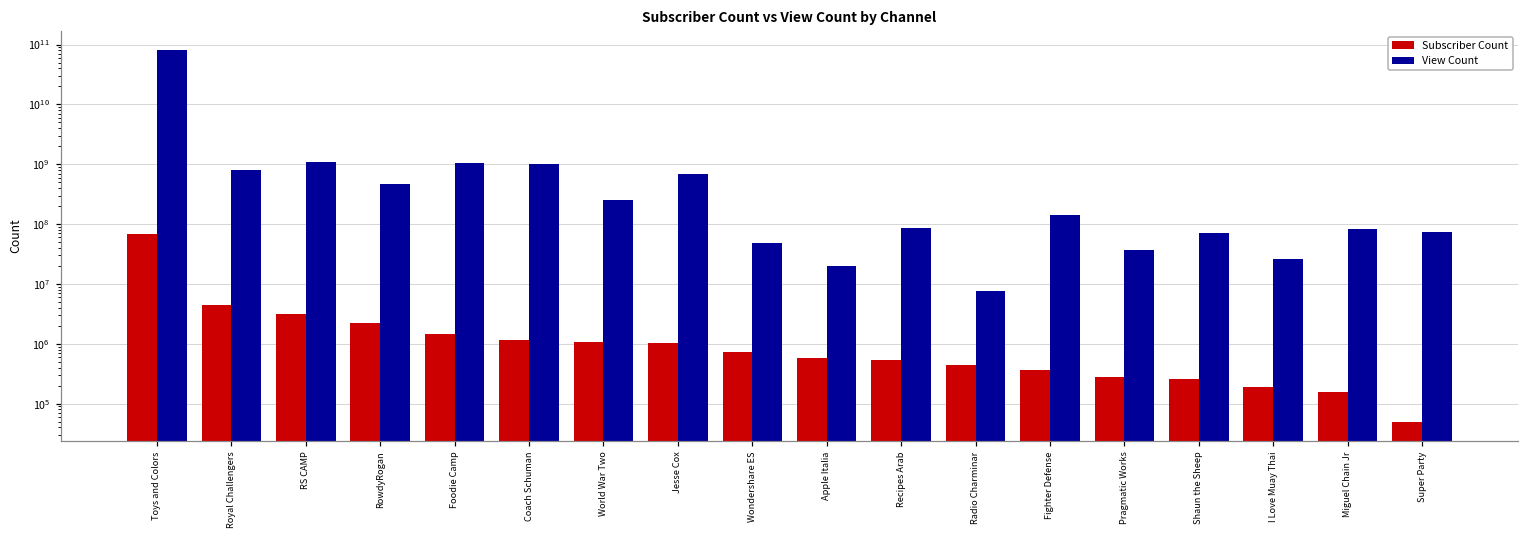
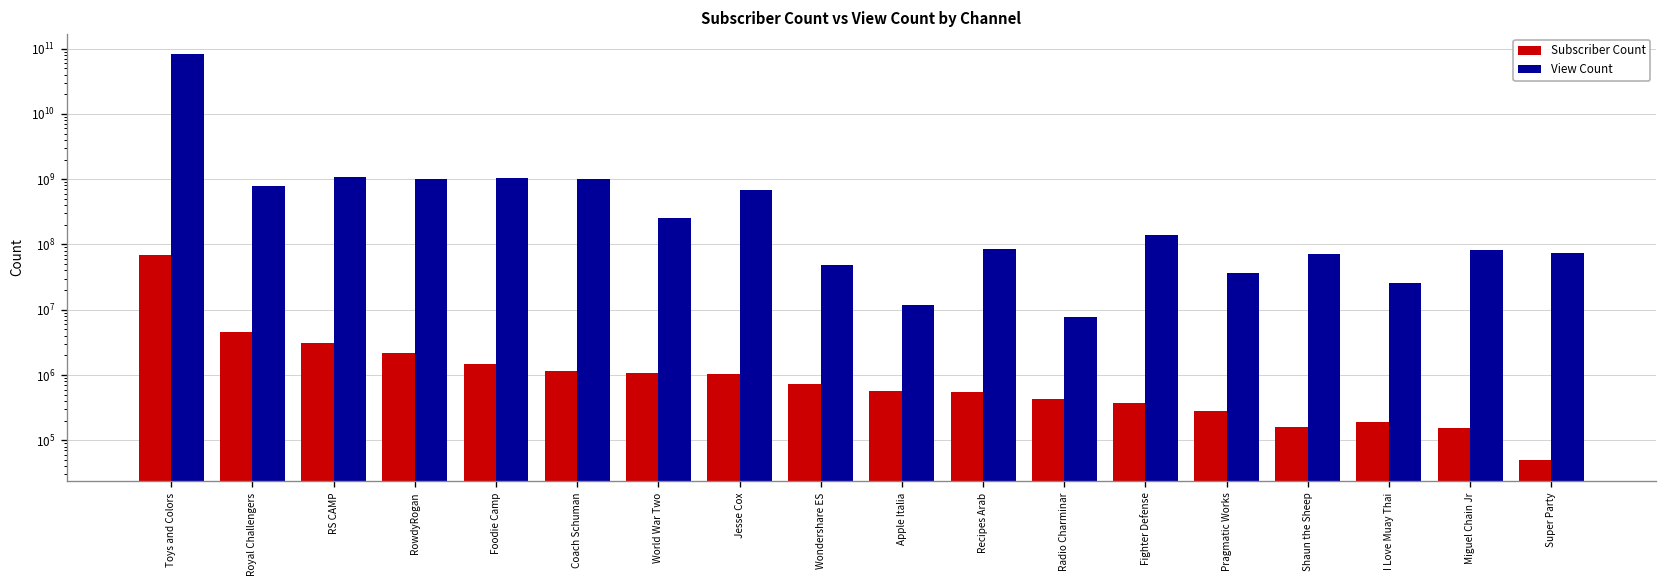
  {
    "Subscriber Count": {
      "Toys and Colors": 70000000,
      "Royal Challengers": 5000000,
      "RS CAMP": 3000000,
      "RowdyRogan": 2200000,
      "Foodie Camp": 1500000,
      "Coach Schuman": 1200000,
      "World War Two": 1100000,
      "Jesse Cox": 1000000,
      "Wondershare ES": 700000,
      "Apple Italia": 600000,
      "Recipes Arab": 500000,
      "Radio Charminar": 400000,
      "Fighter Defense": 400000,
      "Pragmatic Works": 300000,
-     "Shaun the Sheep": 300000,
+     "Shaun the Sheep": 160000,
      "I Love Muay Thai": 190000,
      "Miguel Chain Jr": 160000,
      "Super Party": 50000
    },
    "View Count": {
      "Toys and Colors": 80000000000,
      "Royal Challengers": 800000000,
      "RS CAMP": 1100000000,
-     "RowdyRogan": 500000000,
+     "RowdyRogan": 1000000000,
      "Foodie Camp": 1000000000,
      "Coach Schuman": 1000000000,
      "World War Two": 300000000,
      "Jesse Cox": 700000000,
      "Wondershare ES": 50000000,
-     "Apple Italia": 20000000,
+     "Apple Italia": 12000000,
      "Recipes Arab": 90000000,
      "Radio Charminar": 8000000,
      "Fighter Defense": 140000000,
      "Pragmatic Works": 40000000,
      "Shaun the Sheep": 70000000,
      "I Love Muay Thai": 30000000,
      "Miguel Chain Jr": 80000000,
      "Super Party": 70000000
    }
  }
